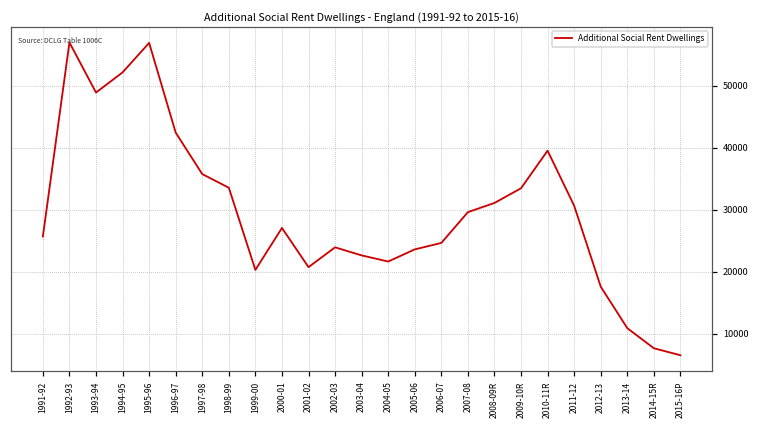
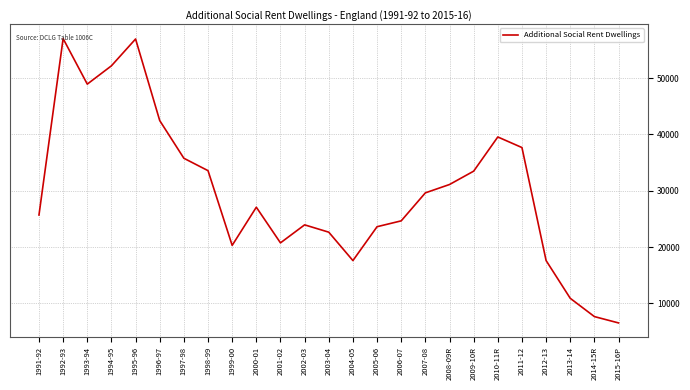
  {
    "1991-92": 26000,
    "1993-94": 49000,
    "1994-95": 52000,
    "1995-96": 57000,
    "1996-97": 42000,
    "1997-98": 36000,
    "1998-99": 34000,
    "1999-00": 20000,
    "2000-01": 27000,
    "2001-02": 21000,
    "2002-03": 24000,
    "2003-04": 23000,
-   "2004-05": 22000,
+   "2004-05": 18000,
    "2005-06": 24000,
    "2006-07": 25000,
    "2007-08": 30000,
    "2008-09R": 31000,
    "2009-10R": 33000,
    "2010-11R": 40000,
-   "2011-12": 31000,
+   "2011-12": 38000,
    "2012-13": 18000,
    "2013-14": 11000,
    "2014-15R": 8000,
    "2015-16P": 7000
  }
